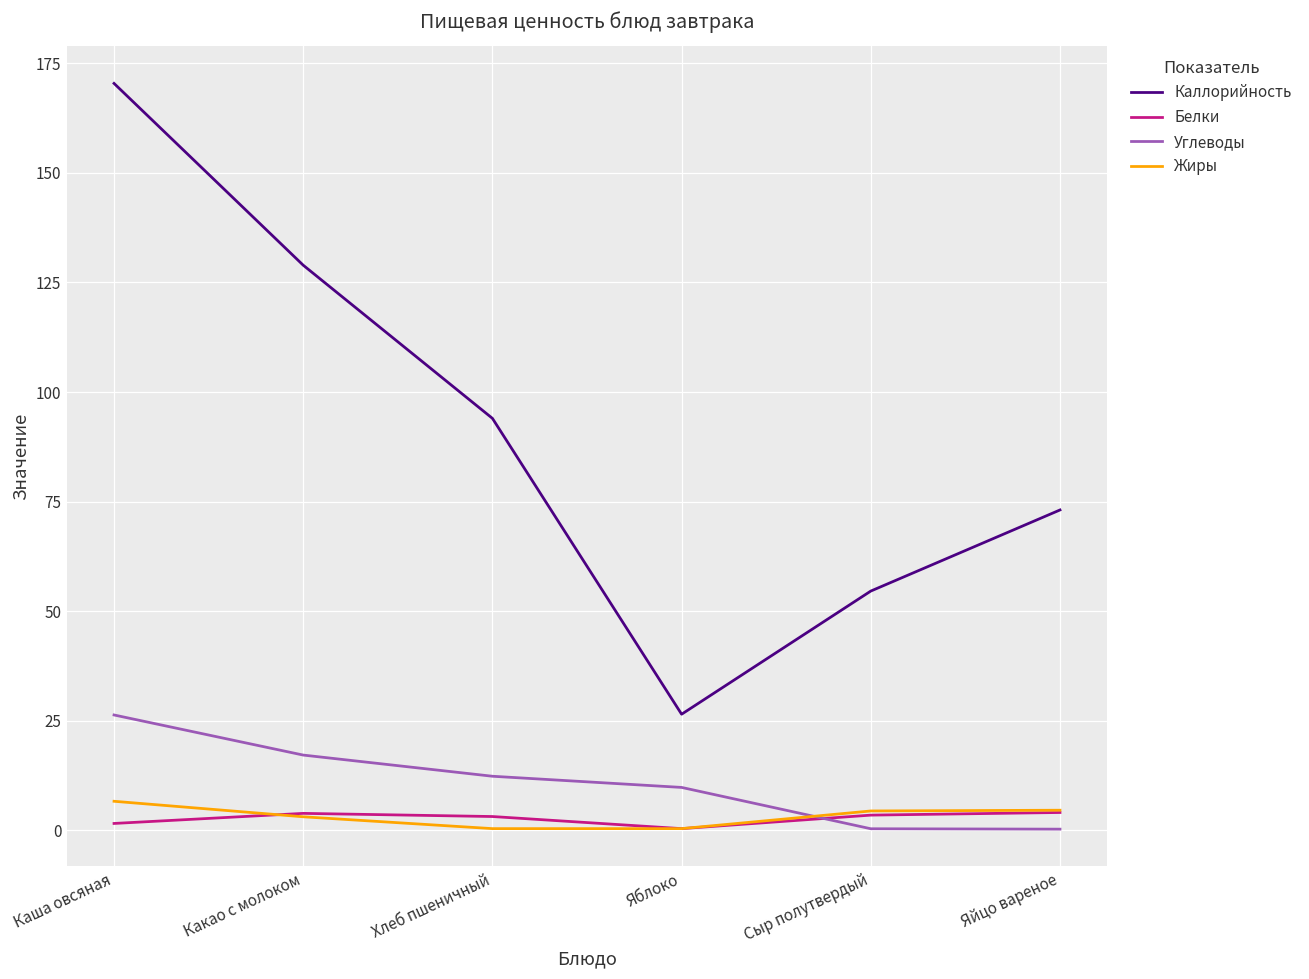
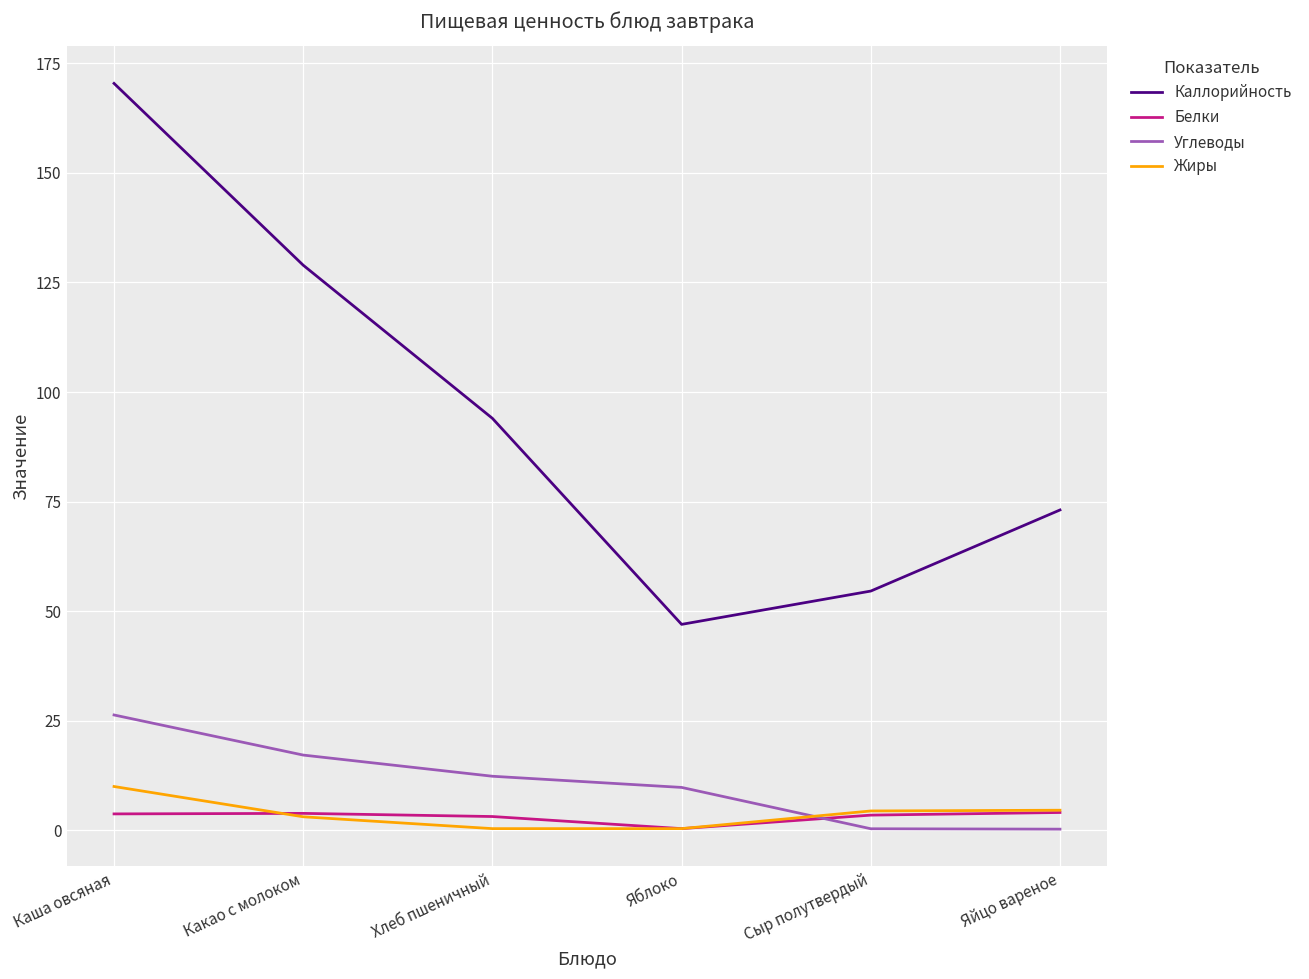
  {
    "Каллорийность": {
      "Каша овсяная": 170,
      "Какао с молоком": 129,
      "Хлеб пшеничный": 94,
-     "Яблоко": 27,
+     "Яблоко": 47,
      "Сыр полутвердый": 55,
      "Яйцо вареное": 73
    },
    "Белки": {
-     "Каша овсяная": 2,
+     "Каша овсяная": 4,
      "Какао с молоком": 4,
      "Хлеб пшеничный": 3,
      "Сыр полутвердый": 3
    },
    "Углеводы": {
      "Каша овсяная": 26,
      "Какао с молоком": 17,
      "Хлеб пшеничный": 12,
      "Яблоко": 10,
      "Сыр полутвердый": 0,
      "Яйцо вареное": 0
    },
    "Жиры": {
-     "Каша овсяная": 7,
+     "Каша овсяная": 10,
      "Какао с молоком": 3,
      "Хлеб пшеничный": 0,
      "Сыр полутвердый": 4
    }
  }
